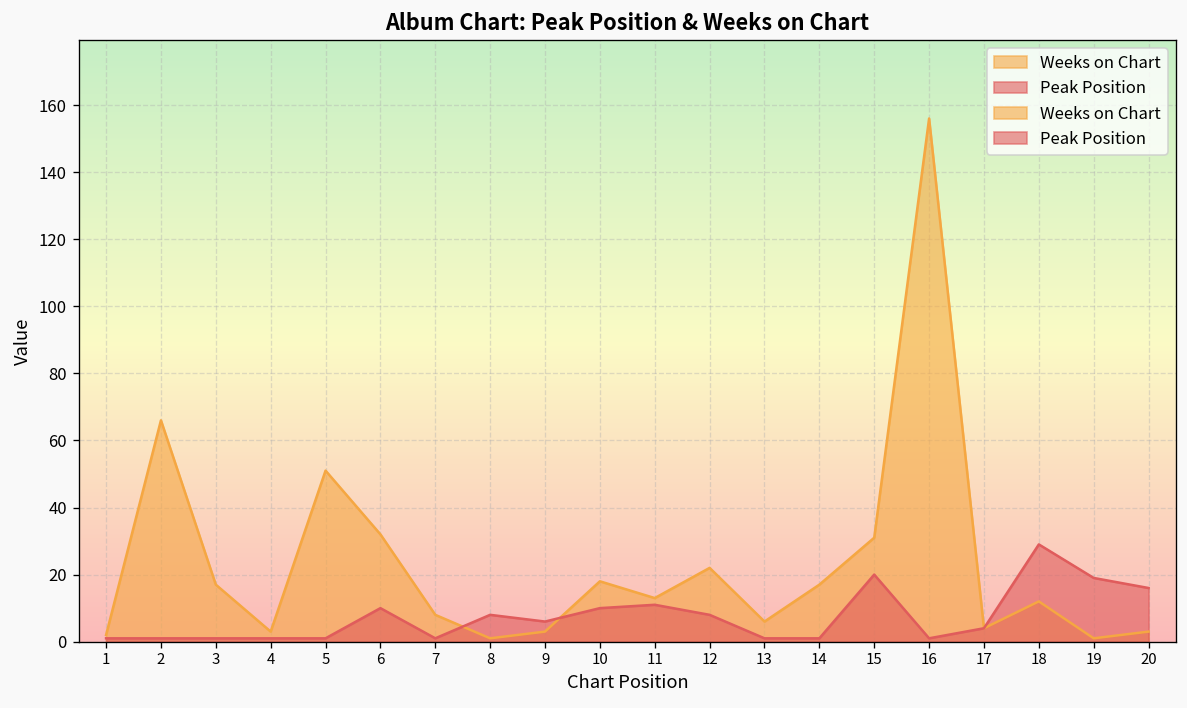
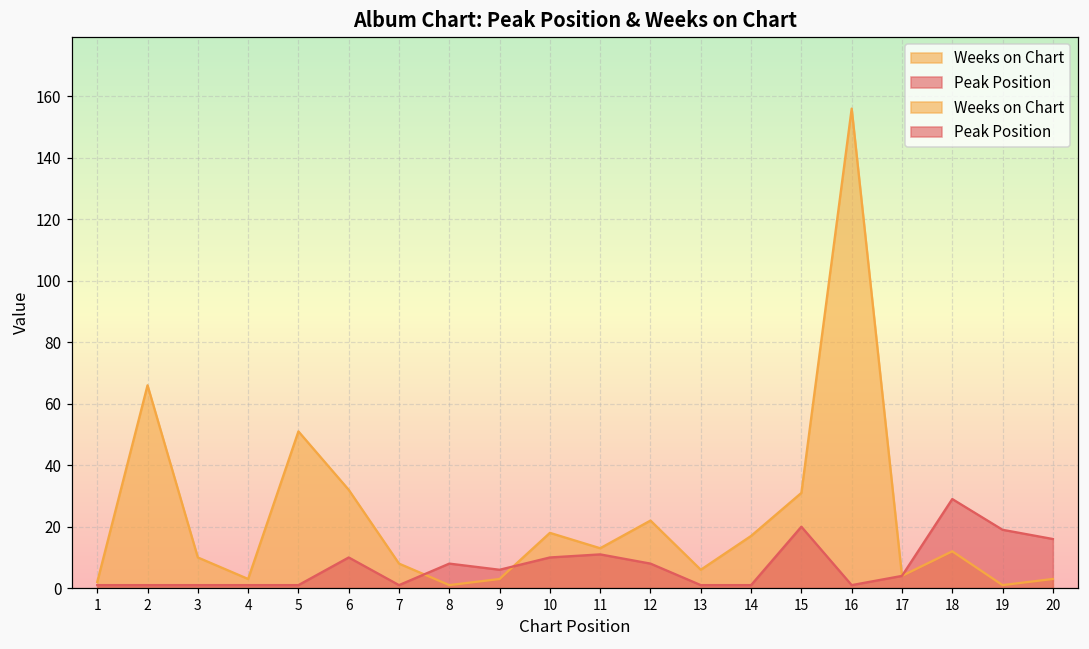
  {
    "Weeks on Chart": {
      "1": 2,
      "2": 66,
-     "3": 17,
+     "3": 10,
      "4": 3,
      "5": 51,
      "6": 32,
      "7": 8,
      "8": 1,
      "9": 3,
      "10": 18,
      "11": 13,
      "12": 22,
      "13": 6,
      "14": 17,
      "15": 31,
      "16": 156,
      "18": 12,
      "19": 1,
      "20": 3
    },
    "Peak Position": {
      "1": 1,
      "2": 1,
      "3": 1,
      "4": 1,
      "5": 1,
      "6": 10,
      "7": 1,
      "8": 8,
      "9": 6,
      "10": 10,
      "11": 11,
      "12": 8,
      "13": 1,
      "14": 1,
      "15": 20,
      "16": 1,
      "18": 29,
      "19": 19,
      "20": 16
    }
  }
